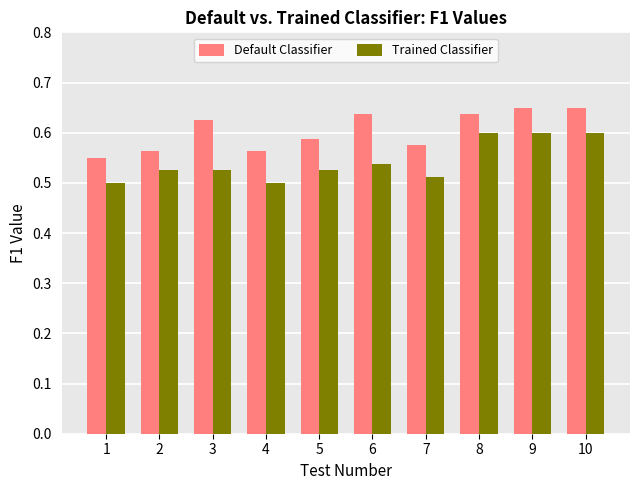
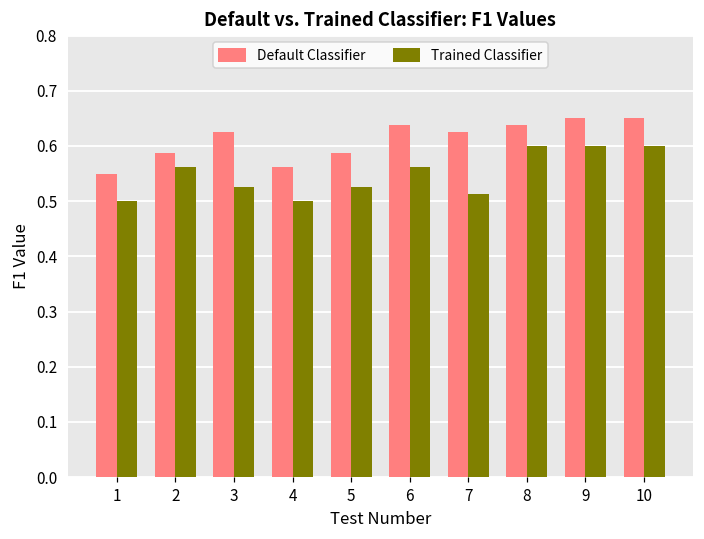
  {
    "Default Classifier": {
      "1": 0.55,
-     "2": 0.56,
+     "2": 0.59,
      "3": 0.63,
      "4": 0.56,
      "5": 0.59,
      "6": 0.64,
-     "7": 0.58,
+     "7": 0.63,
      "8": 0.64,
      "9": 0.65,
      "10": 0.65
    },
    "Trained Classifier": {
      "1": 0.50,
-     "2": 0.53,
+     "2": 0.56,
      "3": 0.53,
      "4": 0.50,
      "5": 0.53,
-     "6": 0.54,
+     "6": 0.56,
      "7": 0.51,
      "8": 0.60,
      "9": 0.60,
      "10": 0.60
    }
  }
